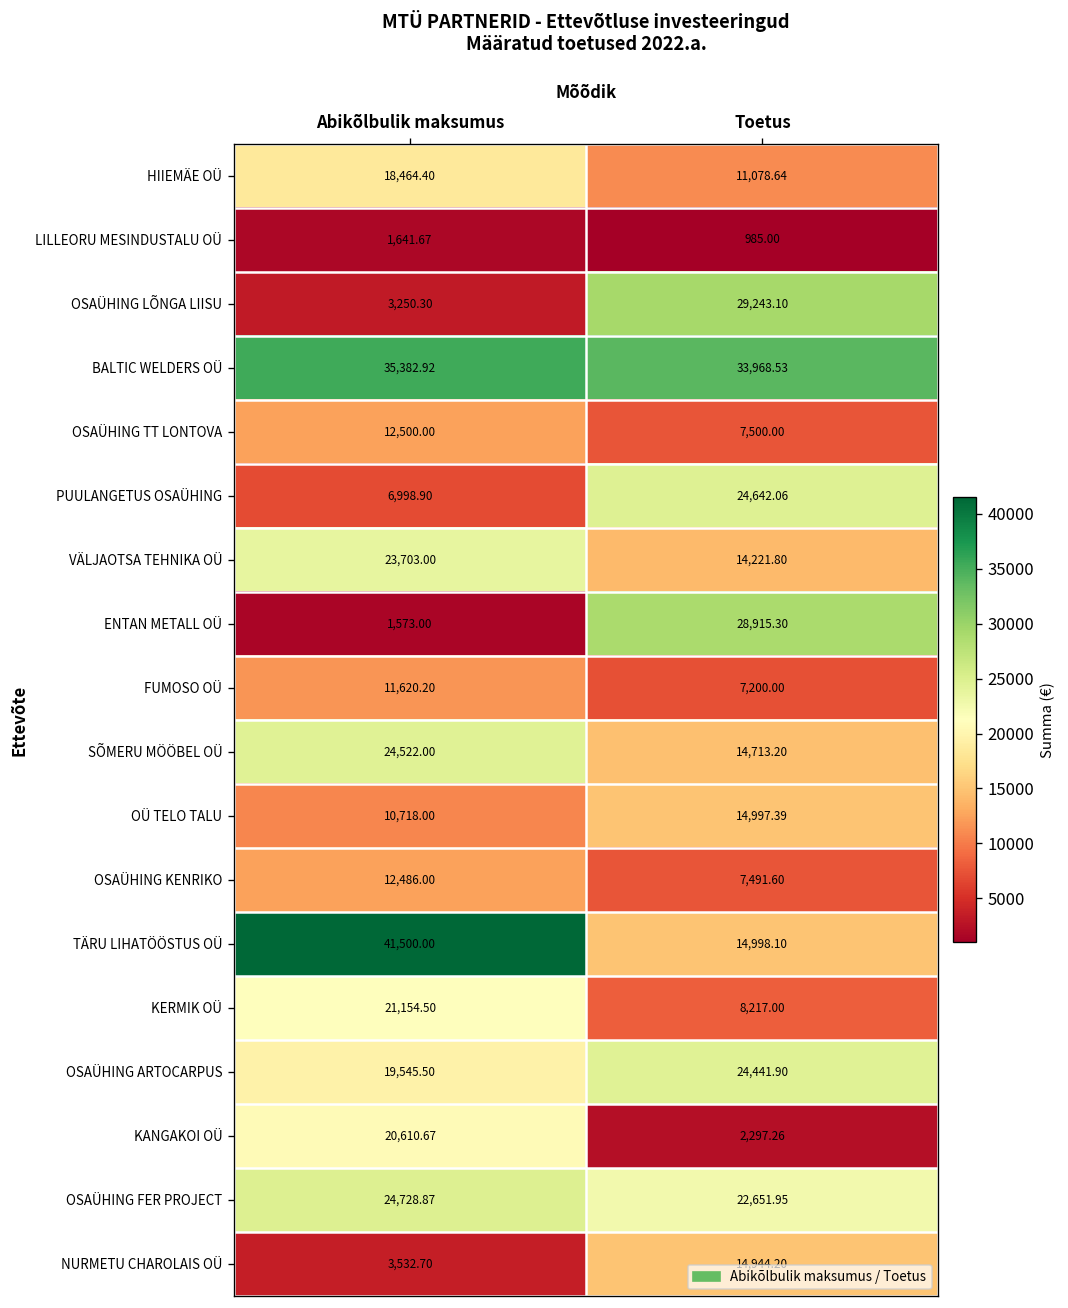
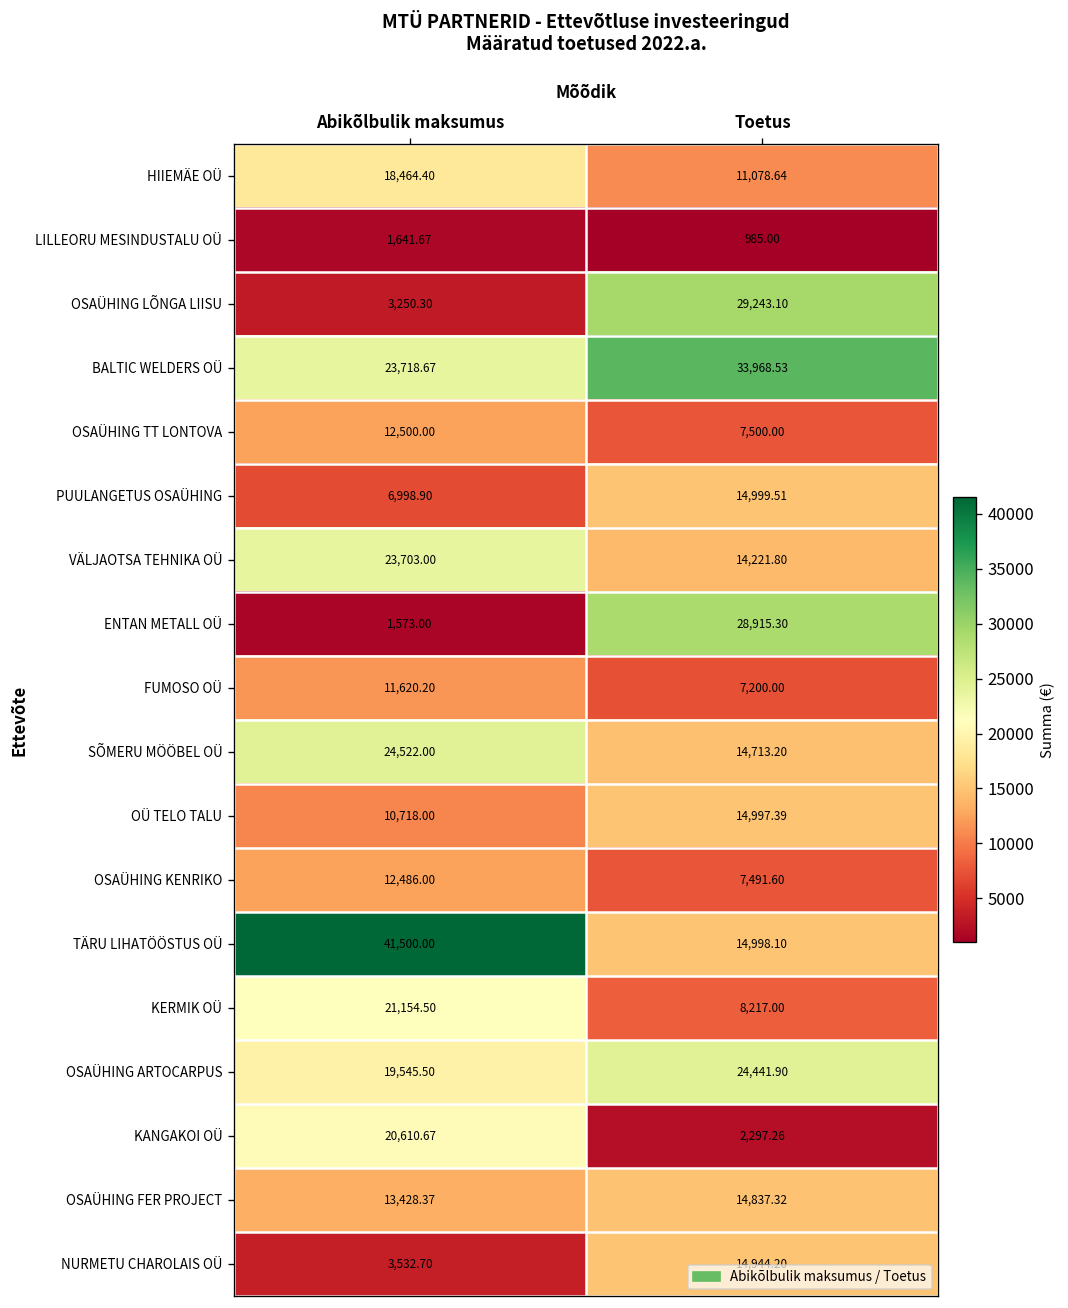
  {
    "HIIEMÄE OÜ": {
      "Abikõlbulik maksumus": "18,464.40",
      "Toetus": "11,078.64"
    },
    "LILLEORU MESINDUSTALU OÜ": {
      "Abikõlbulik maksumus": "1,641.67",
      "Toetus": "985.00"
    },
    "OSAÜHING LÕNGA LIISU": {
      "Abikõlbulik maksumus": "3,250.30",
      "Toetus": "29,243.10"
    },
    "BALTIC WELDERS OÜ": {
-     "Abikõlbulik maksumus": "35,382.92",
+     "Abikõlbulik maksumus": "23,718.67",
      "Toetus": "33,968.53"
    },
    "OSAÜHING TT LONTOVA": {
      "Abikõlbulik maksumus": "12,500.00",
      "Toetus": "7,500.00"
    },
    "PUULANGETUS OSAÜHING": {
      "Abikõlbulik maksumus": "6,998.90",
-     "Toetus": "24,642.06"
+     "Toetus": "14,999.51"
    },
    "VÄLJAOTSA TEHNIKA OÜ": {
      "Abikõlbulik maksumus": "23,703.00",
      "Toetus": "14,221.80"
    },
    "ENTAN METALL OÜ": {
      "Abikõlbulik maksumus": "1,573.00",
      "Toetus": "28,915.30"
    },
    "FUMOSO OÜ": {
      "Abikõlbulik maksumus": "11,620.20",
      "Toetus": "7,200.00"
    },
    "SÕMERU MÖÖBEL OÜ": {
      "Abikõlbulik maksumus": "24,522.00",
      "Toetus": "14,713.20"
    },
    "OÜ TELO TALU": {
      "Abikõlbulik maksumus": "10,718.00",
      "Toetus": "14,997.39"
    },
    "OSAÜHING KENRIKO": {
      "Abikõlbulik maksumus": "12,486.00",
      "Toetus": "7,491.60"
    },
    "TÄRU LIHATÖÖSTUS OÜ": {
      "Abikõlbulik maksumus": "41,500.00",
      "Toetus": "14,998.10"
    },
    "KERMIK OÜ": {
      "Abikõlbulik maksumus": "21,154.50",
      "Toetus": "8,217.00"
    },
    "OSAÜHING ARTOCARPUS": {
      "Abikõlbulik maksumus": "19,545.50",
      "Toetus": "24,441.90"
    },
    "KANGAKOI OÜ": {
      "Abikõlbulik maksumus": "20,610.67",
      "Toetus": "2,297.26"
    },
    "OSAÜHING FER PROJECT": {
-     "Abikõlbulik maksumus": "24,728.87",
-     "Toetus": "22,651.95"
+     "Abikõlbulik maksumus": "13,428.37",
+     "Toetus": "14,837.32"
    },
    "NURMETU CHAROLAIS OÜ": {
      "Abikõlbulik maksumus": "3,532.70"
    }
  }
